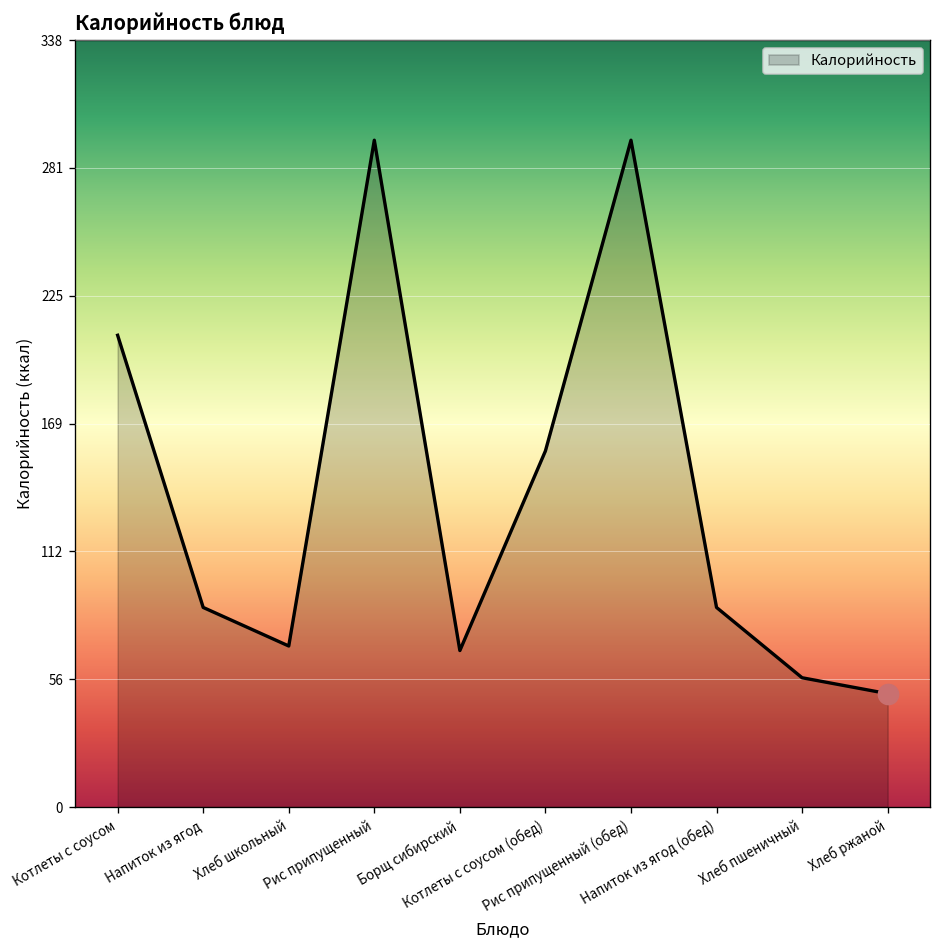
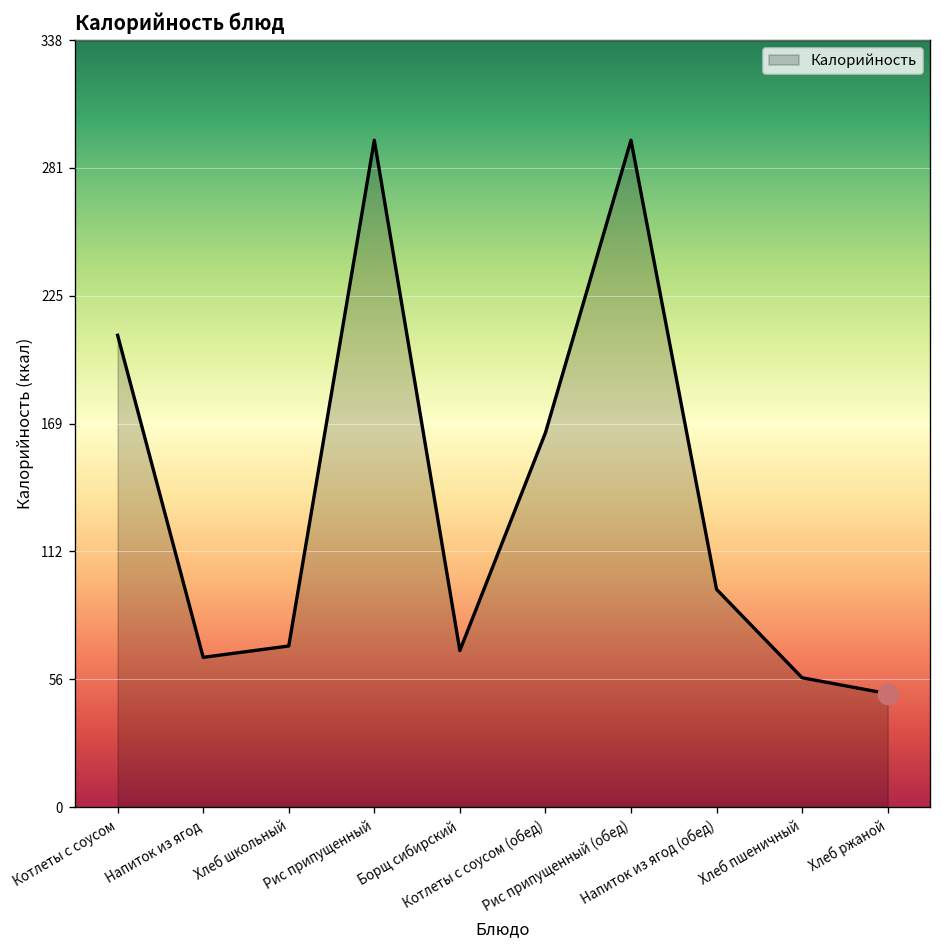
  {
    "Калорийность": {
      "Котлеты с соусом": 208,
-     "Напиток из ягод": 88,
+     "Напиток из ягод": 66,
      "Хлеб школьный": 71,
      "Рис припущенный": 294,
      "Борщ сибирский": 69,
-     "Котлеты с соусом (обед)": 157,
+     "Котлеты с соусом (обед)": 165,
      "Рис припущенный (обед)": 294,
-     "Напиток из ягод (обед)": 88,
+     "Напиток из ягод (обед)": 96,
      "Хлеб пшеничный": 57
    }
  }
